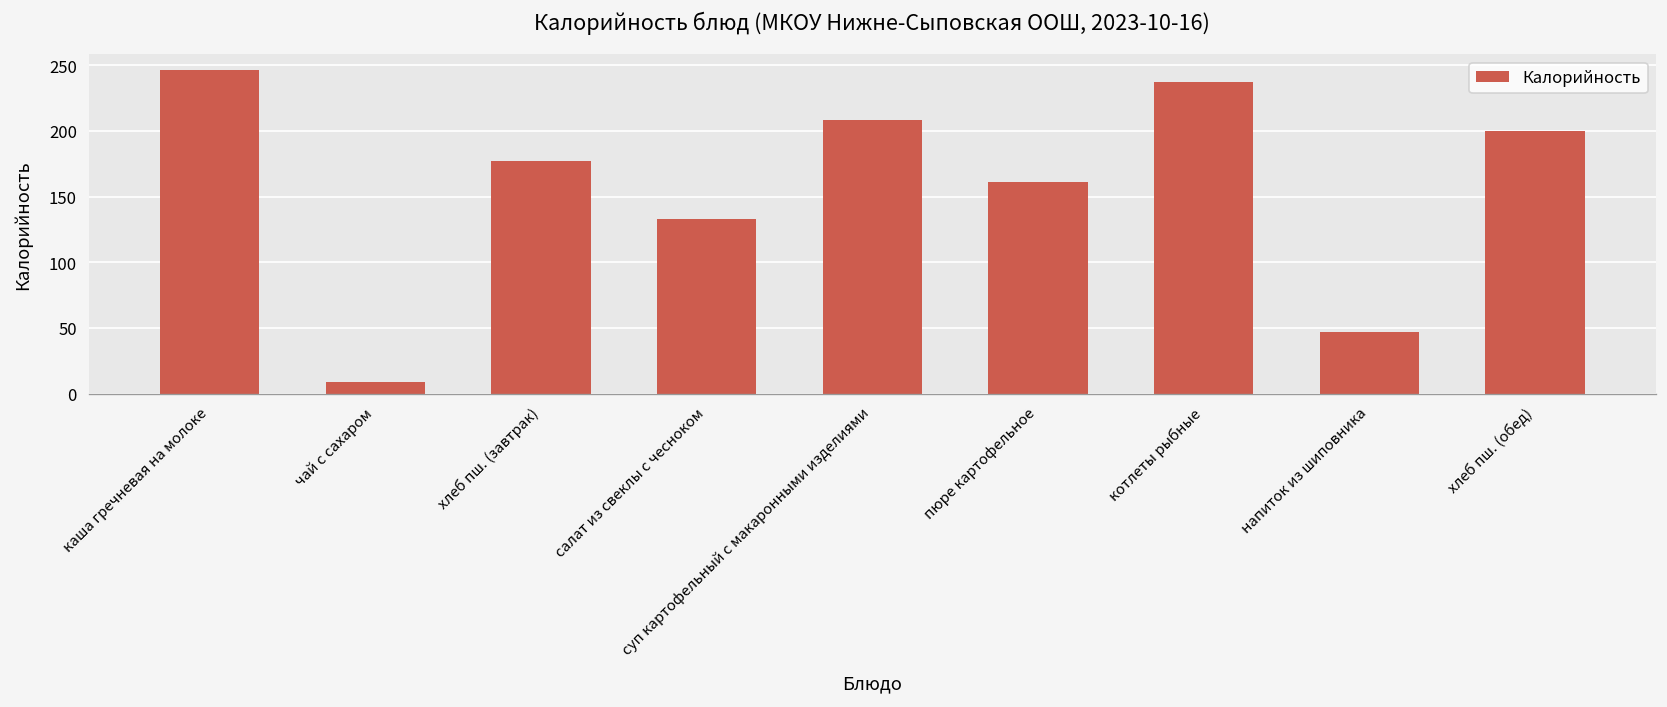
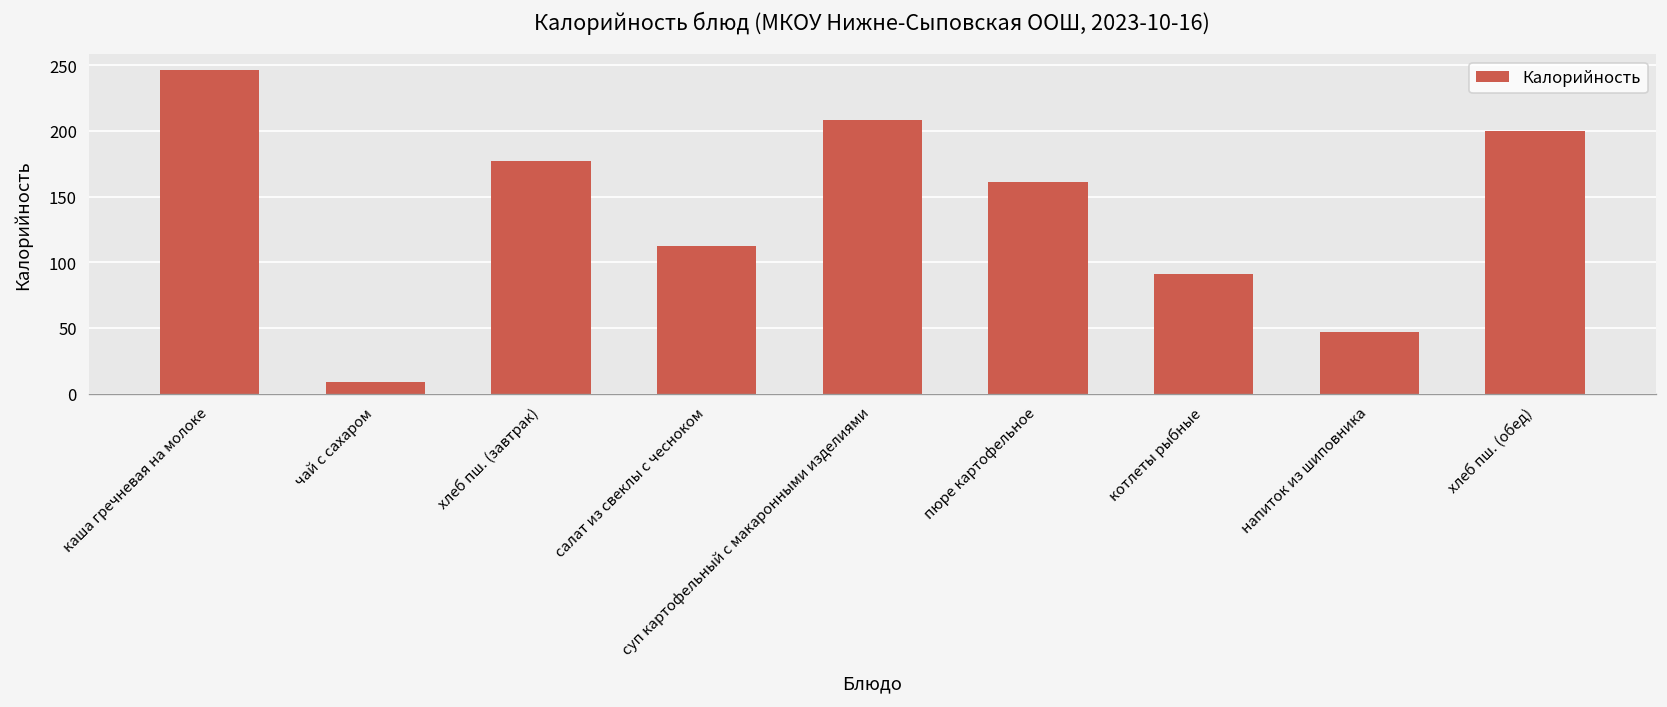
  {
    "каша гречневая на молоке": 246,
    "чай с сахаром": 9,
    "хлеб пш. (завтрак)": 177,
-   "салат из свеклы с чесноком": 133,
+   "салат из свеклы с чесноком": 112,
    "суп картофельный с макаронными изделиями": 208,
    "пюре картофельное": 161,
-   "котлеты рыбные": 237,
+   "котлеты рыбные": 91,
    "напиток из шиповника": 47,
    "хлеб пш. (обед)": 200
  }
